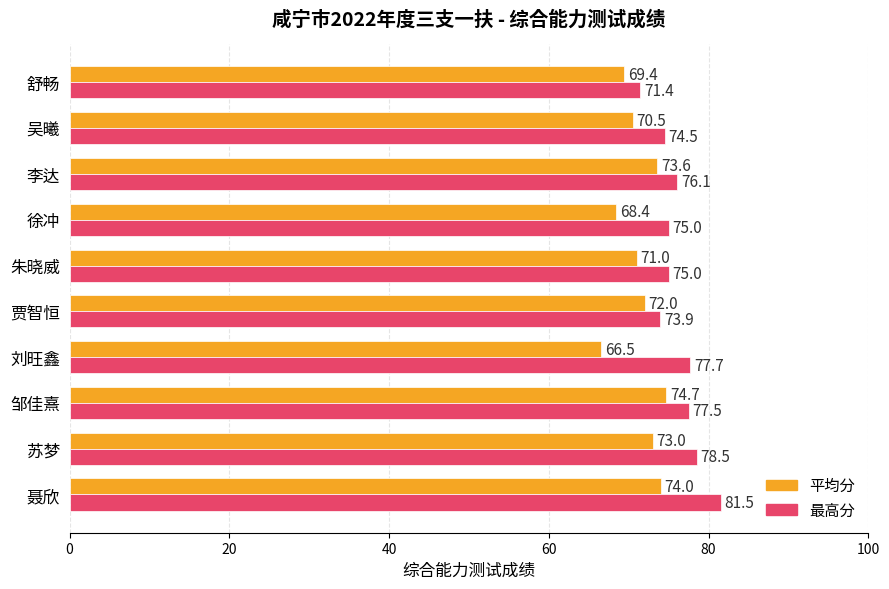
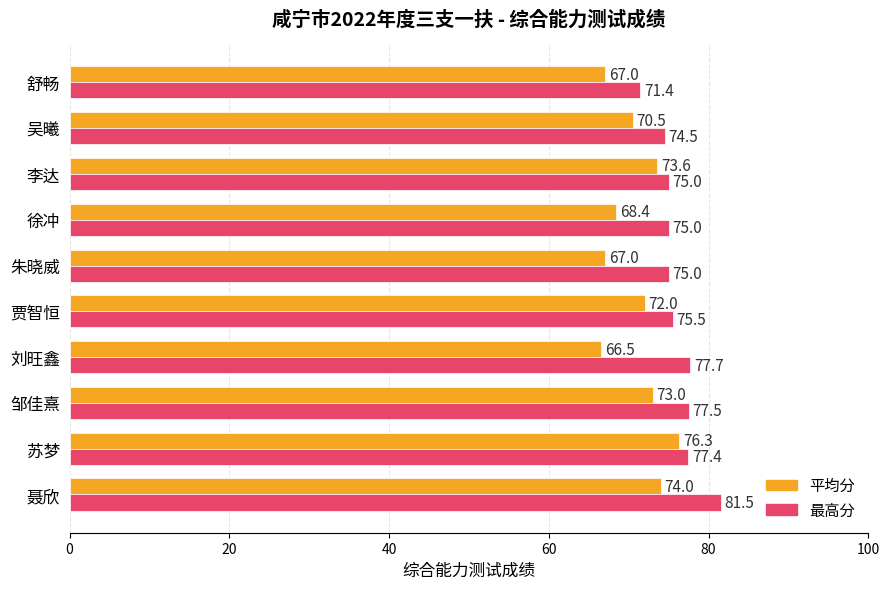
  {
    "平均分": {
-     "舒畅": 69.4,
+     "舒畅": 67.0,
      "吴曦": 70.5,
      "李达": 73.6,
      "徐冲": 68.4,
-     "朱晓威": 71.0,
+     "朱晓威": 67.0,
      "贾智恒": 72.0,
      "刘旺鑫": 66.5,
-     "邹佳熹": 74.7,
-     "苏梦": 73.0,
+     "邹佳熹": 73.0,
+     "苏梦": 76.3,
      "聂欣": 74.0
    },
    "最高分": {
      "舒畅": 71.4,
      "吴曦": 74.5,
-     "李达": 76.1,
+     "李达": 75.0,
      "徐冲": 75.0,
      "朱晓威": 75.0,
-     "贾智恒": 73.9,
+     "贾智恒": 75.5,
      "刘旺鑫": 77.7,
      "邹佳熹": 77.5,
-     "苏梦": 78.5,
+     "苏梦": 77.4,
      "聂欣": 81.5
    }
  }
